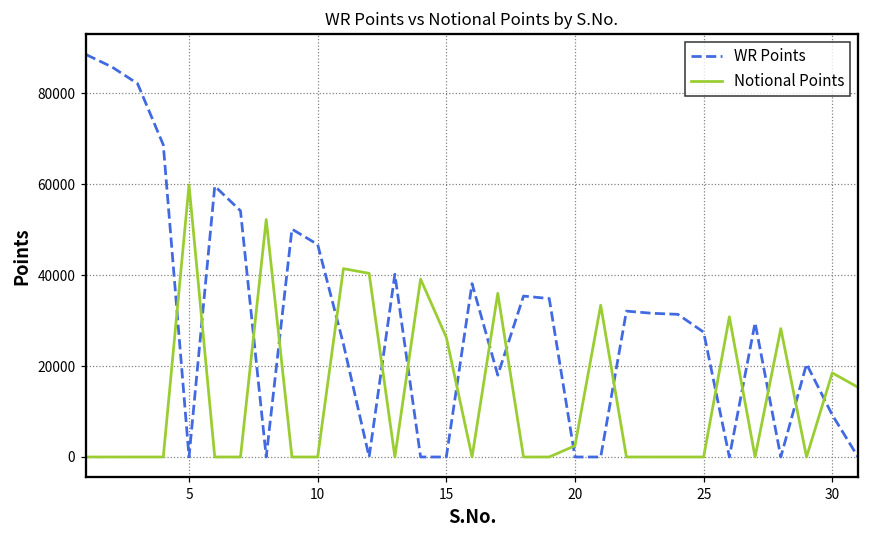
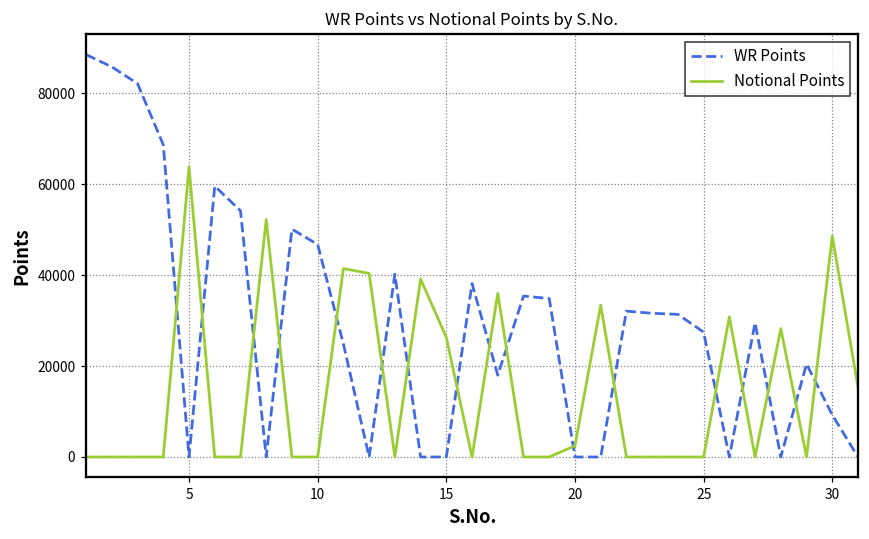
  {
    "WR Points": {
      "5": 0,
      "10": 47000,
      "15": 0,
      "20": 0,
      "25": 27000,
      "30": 9000
    },
    "Notional Points": {
-     "5": 60000,
+     "5": 64000,
      "10": 0,
      "15": 26000,
      "20": 2000,
      "25": 0,
-     "30": 19000
+     "30": 49000
    }
  }
